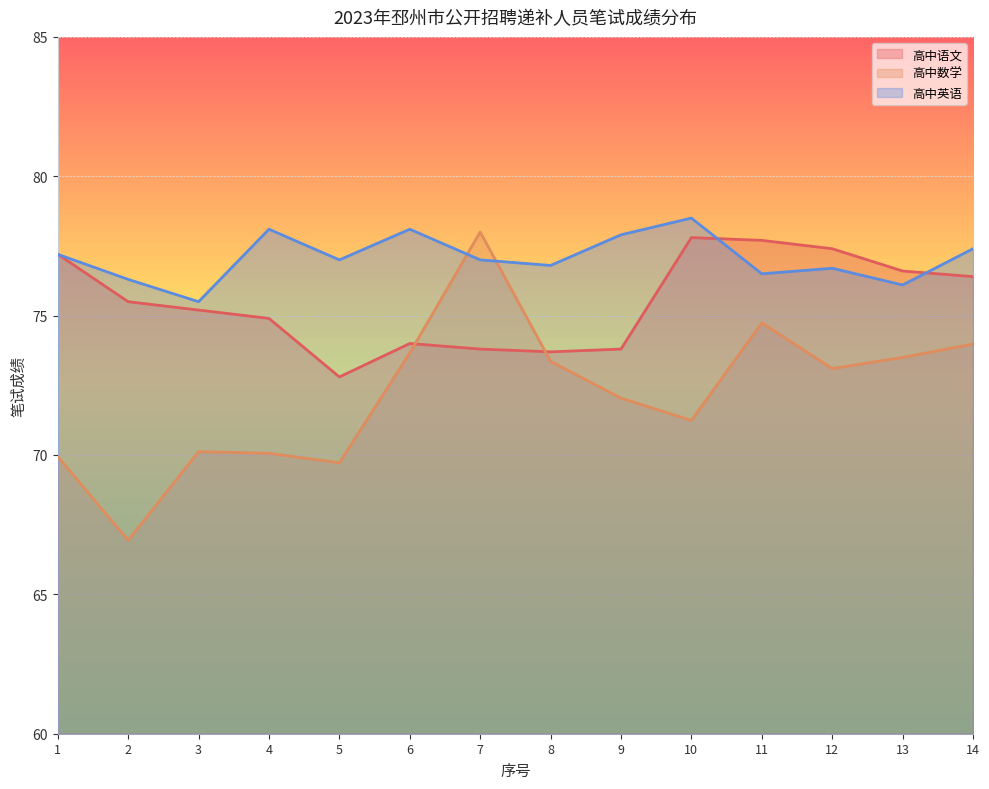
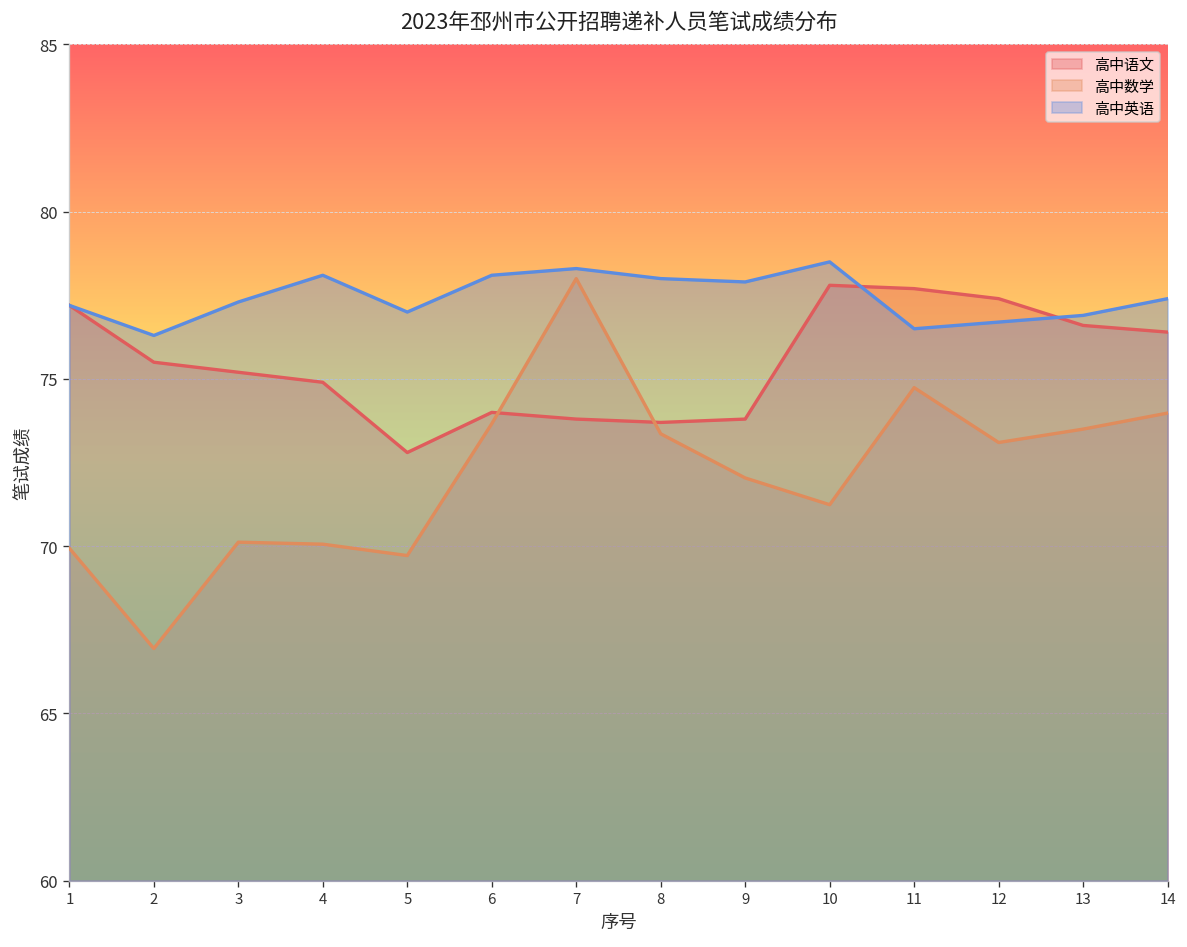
  {
    "高中英语": {
      "2": 76.3,
-     "3": 75.5,
+     "3": 77.3,
      "4": 78.1,
      "5": 77.0,
      "6": 78.1,
-     "7": 77.0,
-     "8": 76.8,
+     "7": 78.3,
+     "8": 78.0,
      "9": 77.9,
      "10": 78.5,
      "11": 76.5,
      "12": 76.7,
-     "13": 76.1,
+     "13": 76.9,
      "14": 77.4
    }
  }
